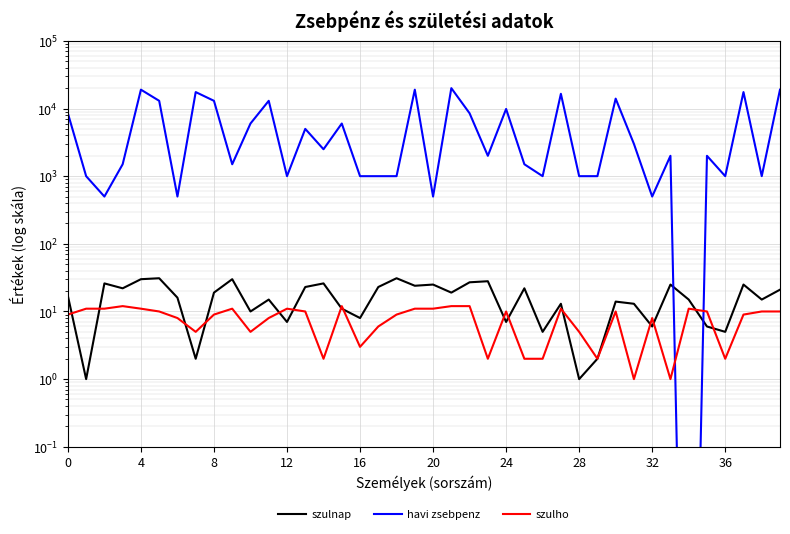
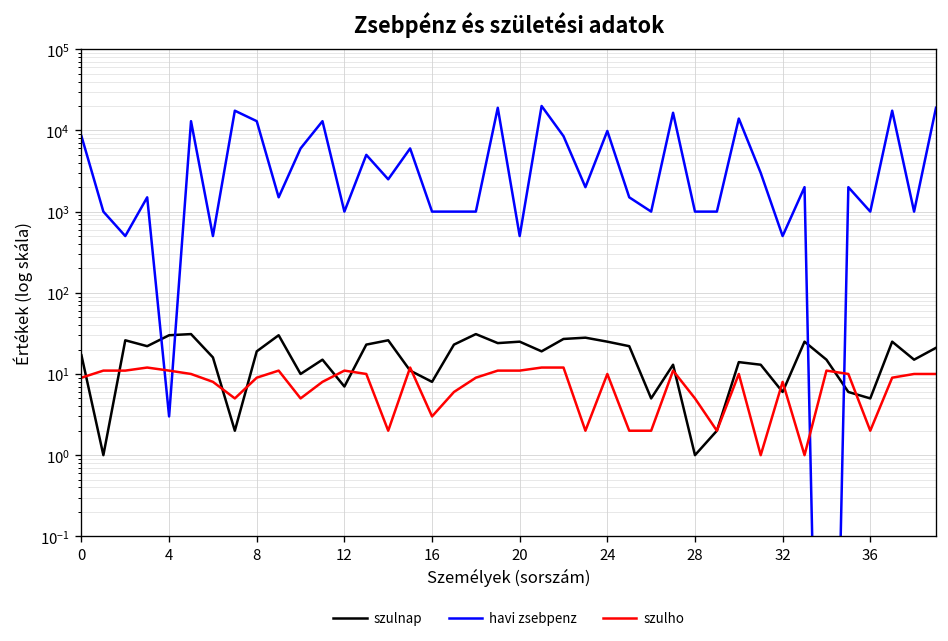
  {
    "szulnap": {
      "0": 17,
      "4": 30,
      "8": 19,
      "12": 7,
      "16": 8,
      "20": 25,
-     "24": 7,
+     "24": 25,
      "28": 1,
      "32": 6,
      "36": 5
    },
    "havi zsebpenz": {
      "0": 9000,
-     "4": 19000,
+     "4": 3,
      "8": 13000,
      "12": 1000,
      "16": 1000,
      "20": 500,
      "24": 10000,
      "28": 1000,
      "32": 500,
      "36": 1000
    },
    "szulho": {
      "0": 9,
      "4": 11,
      "8": 9,
      "12": 11,
      "16": 3,
      "20": 11,
      "24": 10,
      "28": 5,
      "32": 8,
      "36": 2
    }
  }
